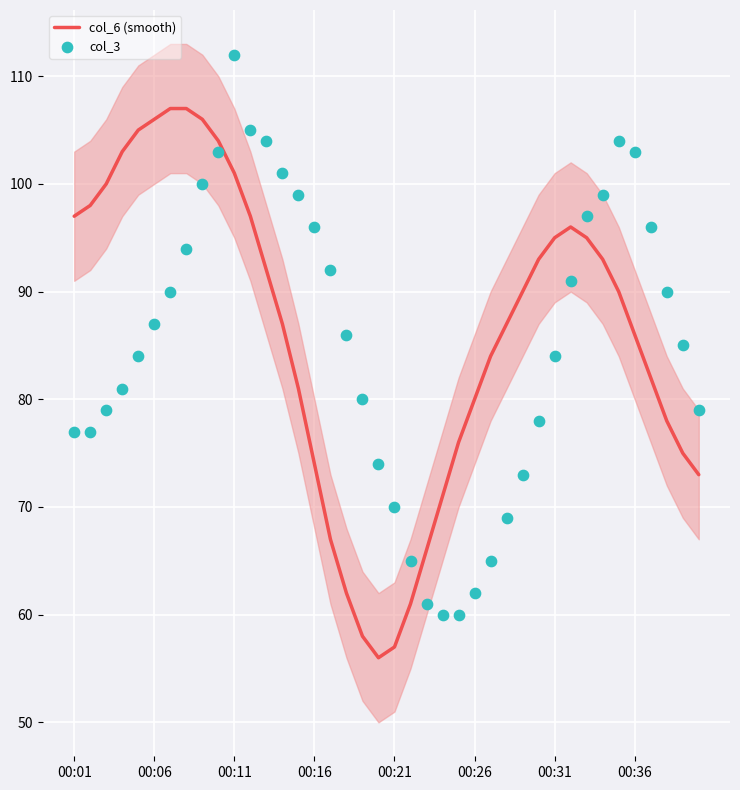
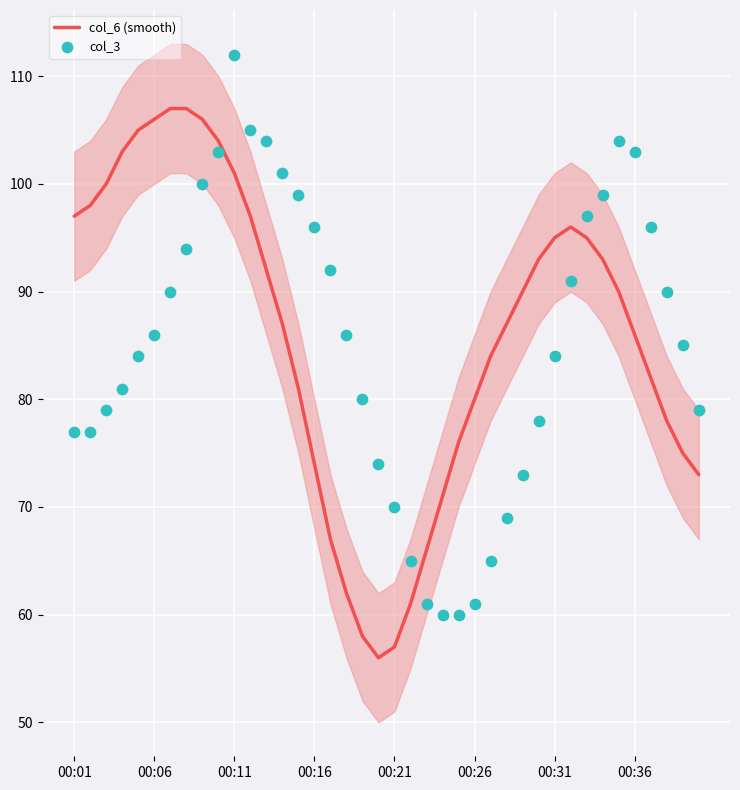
  {
    "col_6 (smooth)": {
      "00:01": 97,
      "00:06": 106,
      "00:11": 101,
      "00:16": 74,
      "00:21": 57,
      "00:26": 80,
      "00:31": 95,
      "00:36": 86
    },
    "col_3": {
-     "00:06": 87,
-     "00:26": 62
+     "00:06": 86,
+     "00:26": 61
    }
  }
